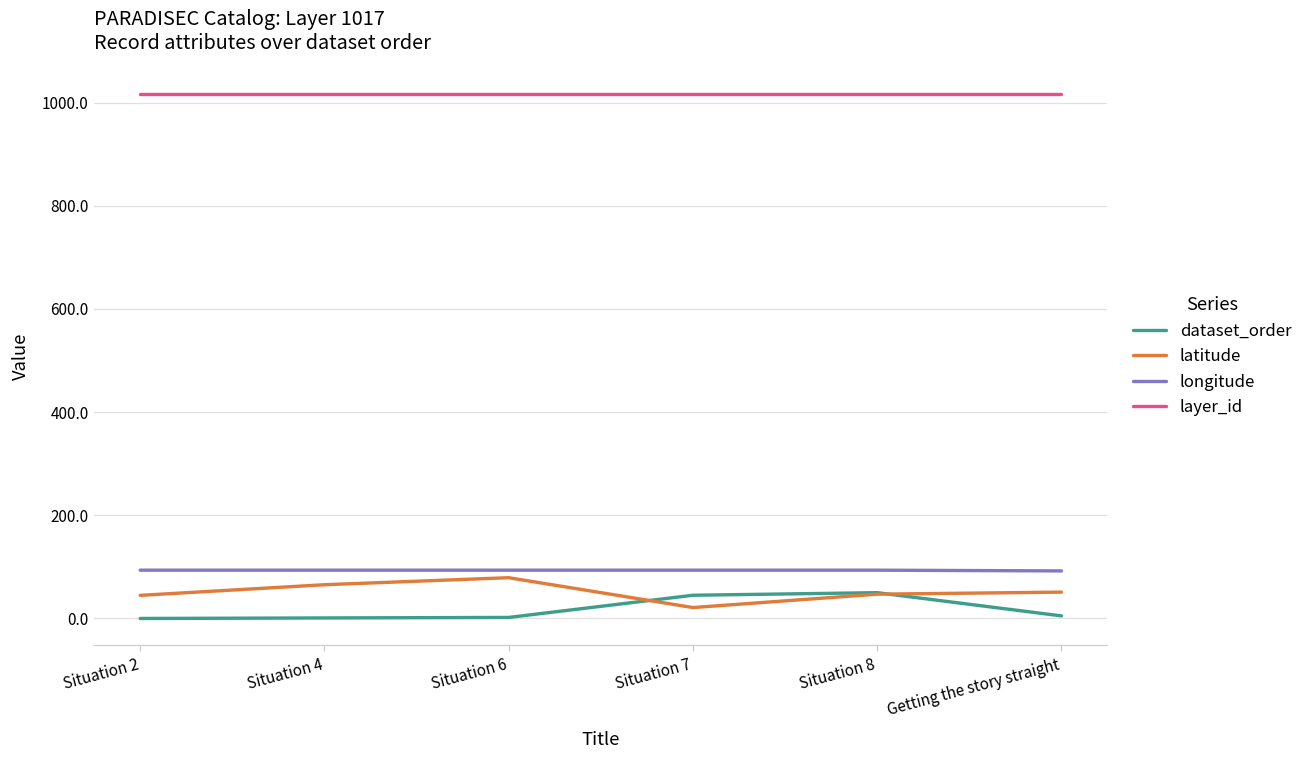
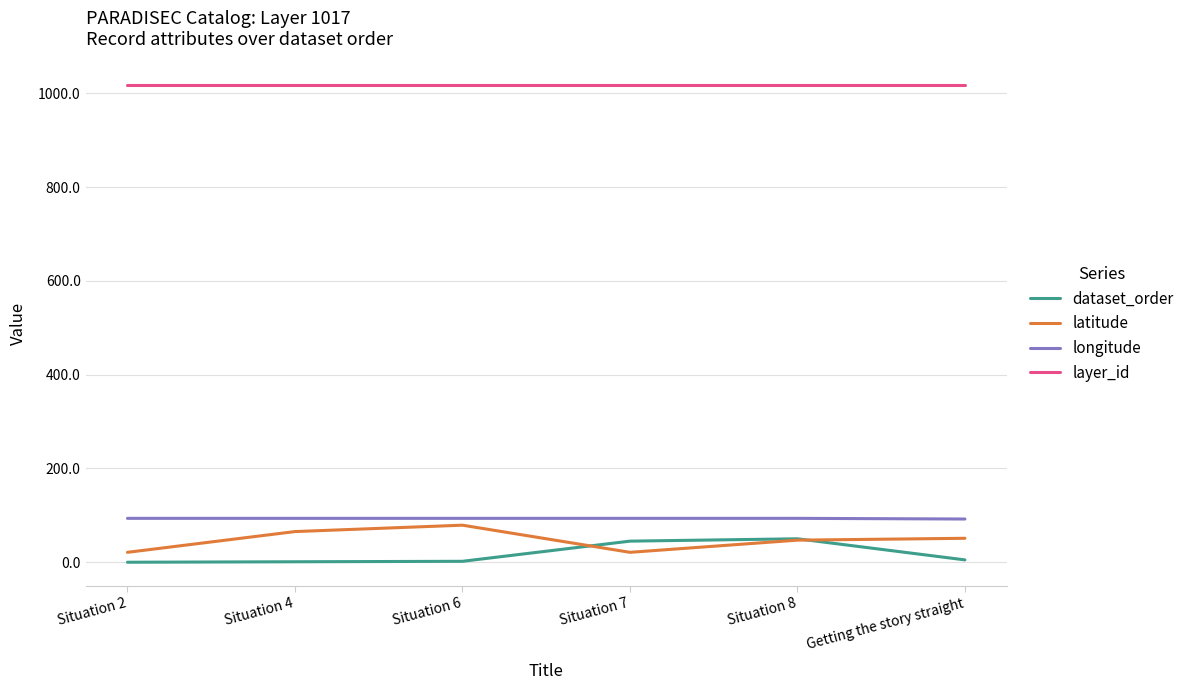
  {
    "dataset_order": {
      "Situation 2": 0,
      "Situation 4": 0,
      "Situation 6": 0,
      "Situation 7": 50,
      "Getting the story straight": 10
    },
    "latitude": {
-     "Situation 2": 40,
+     "Situation 2": 20,
      "Situation 4": 70,
      "Situation 6": 80,
      "Situation 7": 20,
      "Getting the story straight": 50
    },
    "longitude": {
      "Situation 2": 90,
      "Situation 4": 90,
      "Situation 6": 90,
      "Situation 7": 90,
      "Situation 8": 90,
      "Getting the story straight": 90
    },
    "layer_id": {
      "Situation 2": 1020,
      "Situation 4": 1020,
      "Situation 6": 1020,
      "Situation 7": 1020,
      "Situation 8": 1020,
      "Getting the story straight": 1020
    }
  }
